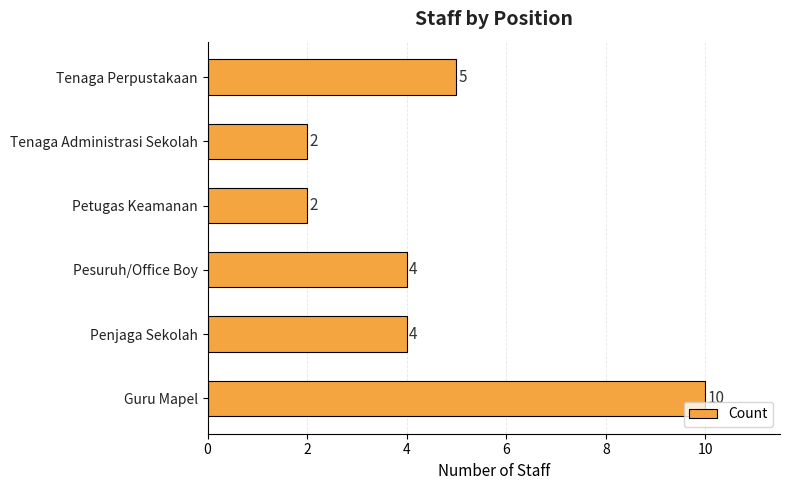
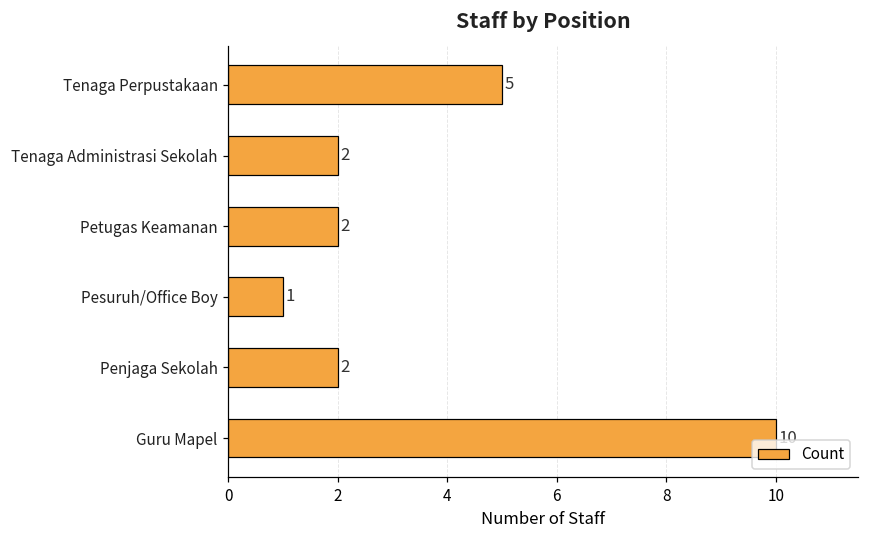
  {
    "Tenaga Perpustakaan": 5,
    "Tenaga Administrasi Sekolah": 2,
    "Petugas Keamanan": 2,
-   "Pesuruh/Office Boy": 4,
-   "Penjaga Sekolah": 4
+   "Pesuruh/Office Boy": 1,
+   "Penjaga Sekolah": 2
  }
